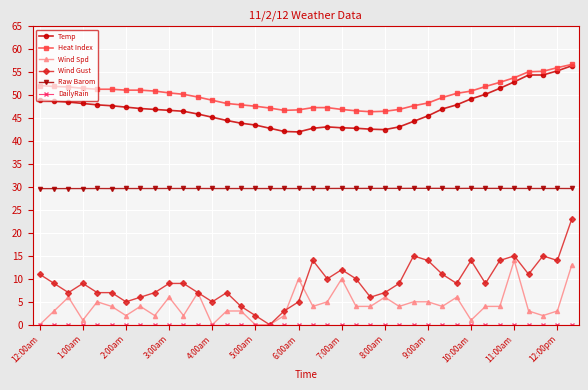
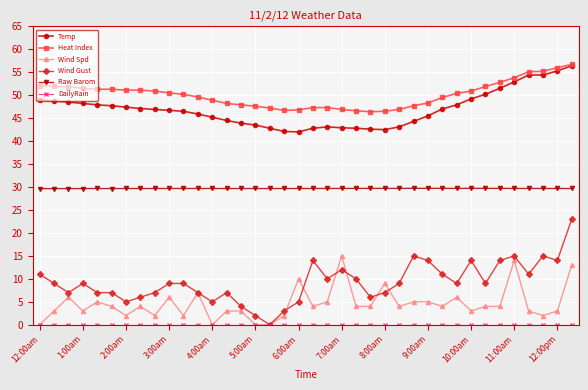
  {
    "Wind Spd": {
-     "1:00am": 1,
+     "1:00am": 3,
      "2:00am": 2,
      "3:00am": 6,
      "6:00am": 10,
-     "7:00am": 10,
-     "8:00am": 6,
+     "7:00am": 15,
+     "8:00am": 9,
      "9:00am": 5,
-     "10:00am": 1,
+     "10:00am": 3,
      "11:00am": 14,
      "12:00pm": 3
    }
  }
